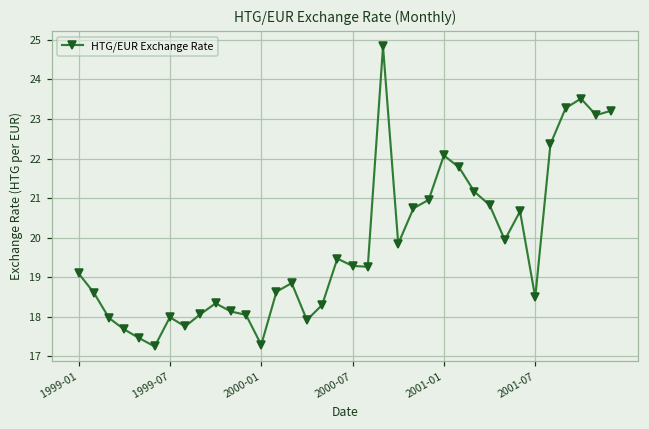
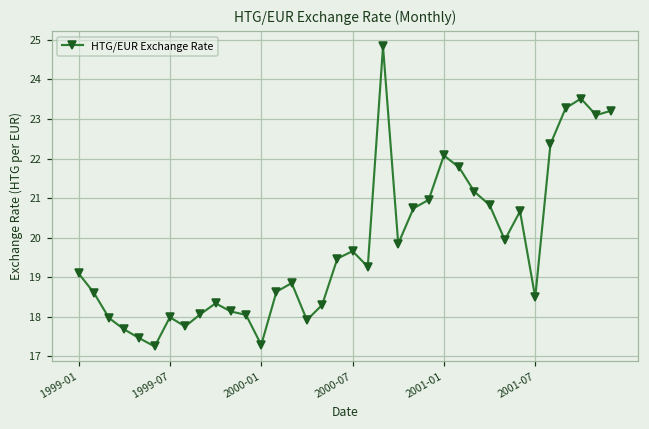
  {
    "1999-01": 19.1,
    "1999-07": 18.0,
    "2000-01": 17.3,
-   "2000-07": 19.3,
+   "2000-07": 19.7,
    "2001-01": 22.1,
    "2001-07": 18.5
  }
